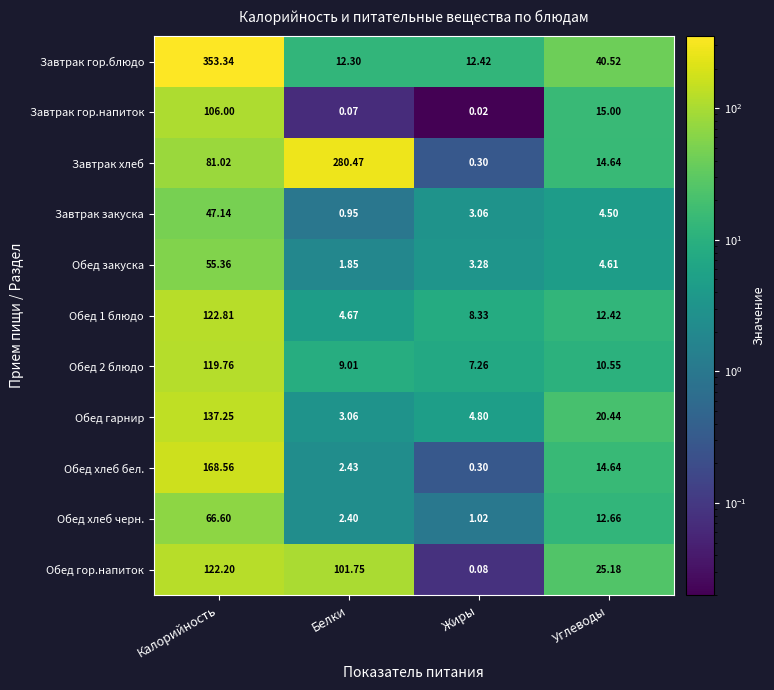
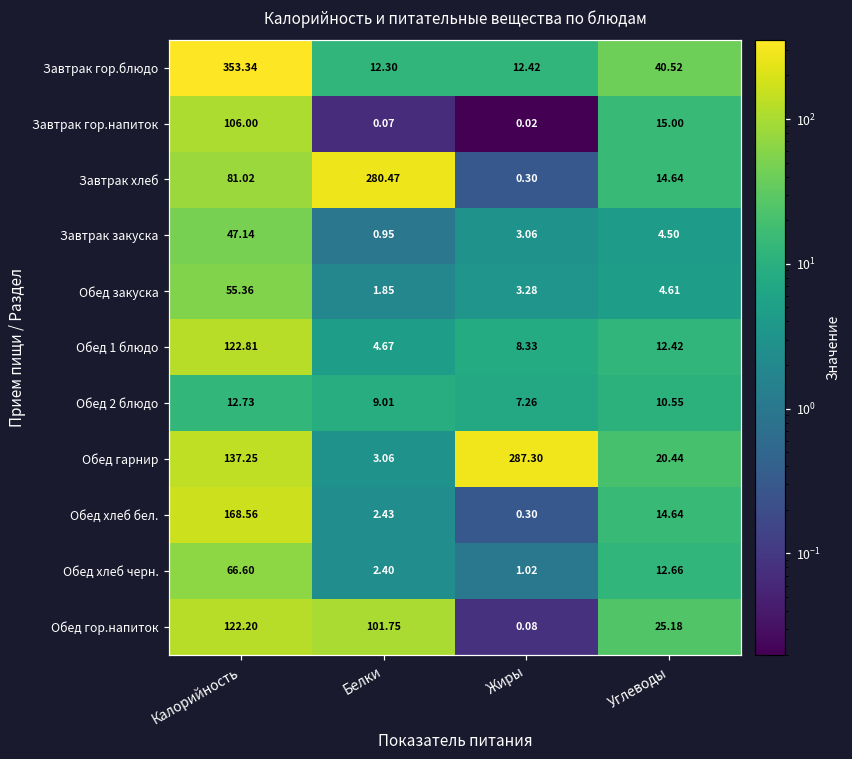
  {
    "Завтрак гор.блюдо": {
      "Калорийность": 353.34,
      "Белки": 12.30,
      "Жиры": 12.42,
      "Углеводы": 40.52
    },
    "Завтрак гор.напиток": {
      "Калорийность": 106.00,
      "Белки": 0.07,
      "Жиры": 0.02,
      "Углеводы": 15.00
    },
    "Завтрак хлеб": {
      "Калорийность": 81.02,
      "Белки": 280.47,
      "Жиры": 0.30,
      "Углеводы": 14.64
    },
    "Завтрак закуска": {
      "Калорийность": 47.14,
      "Белки": 0.95,
      "Жиры": 3.06,
      "Углеводы": 4.50
    },
    "Обед закуска": {
      "Калорийность": 55.36,
      "Белки": 1.85,
      "Жиры": 3.28,
      "Углеводы": 4.61
    },
    "Обед 1 блюдо": {
      "Калорийность": 122.81,
      "Белки": 4.67,
      "Жиры": 8.33,
      "Углеводы": 12.42
    },
    "Обед 2 блюдо": {
-     "Калорийность": 119.76,
+     "Калорийность": 12.73,
      "Белки": 9.01,
      "Жиры": 7.26,
      "Углеводы": 10.55
    },
    "Обед гарнир": {
      "Калорийность": 137.25,
      "Белки": 3.06,
-     "Жиры": 4.80,
+     "Жиры": 287.30,
      "Углеводы": 20.44
    },
    "Обед хлеб бел.": {
      "Калорийность": 168.56,
      "Белки": 2.43,
      "Жиры": 0.30,
      "Углеводы": 14.64
    },
    "Обед хлеб черн.": {
      "Калорийность": 66.60,
      "Белки": 2.40,
      "Жиры": 1.02,
      "Углеводы": 12.66
    },
    "Обед гор.напиток": {
      "Калорийность": 122.20,
      "Белки": 101.75,
      "Жиры": 0.08,
      "Углеводы": 25.18
    }
  }
